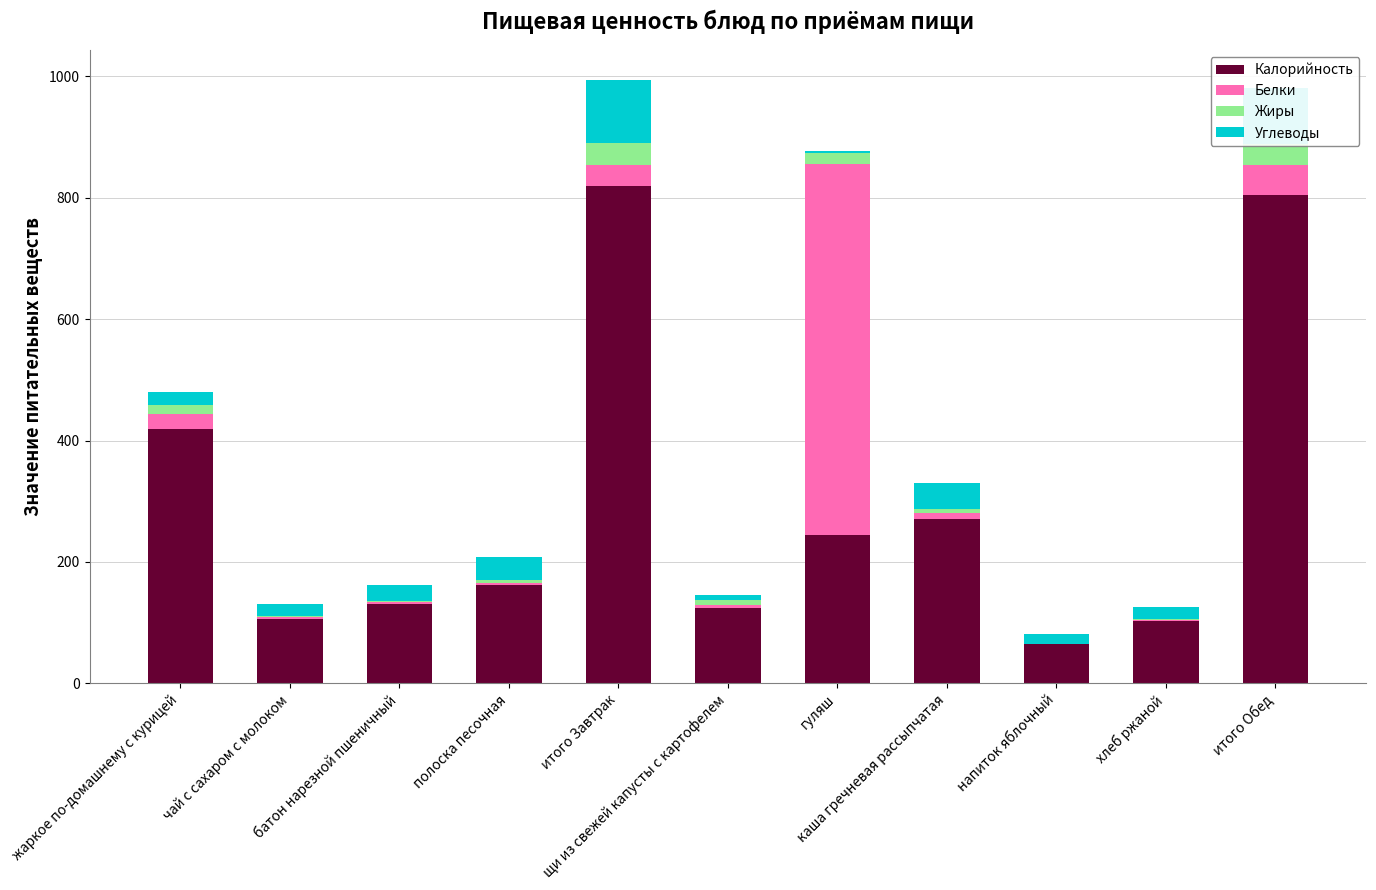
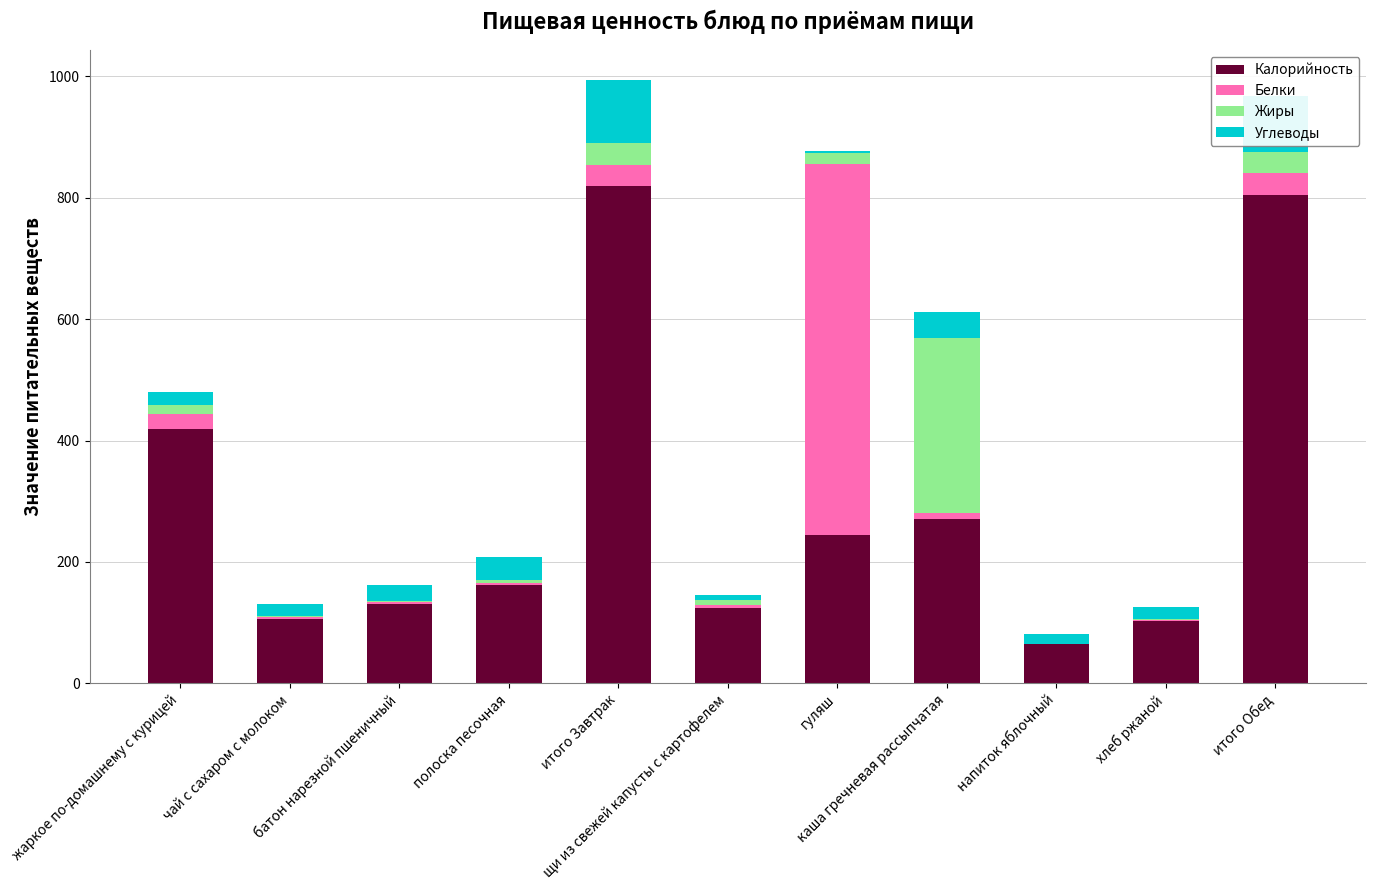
  {
    "Калорийность": {
      "жаркое по-домашнему с курицей": 420,
      "чай с сахаром с молоком": 110,
      "батон нарезной пшеничный": 130,
      "полоска песочная": 160,
      "итого Завтрак": 820,
      "щи из свежей капусты с картофелем": 120,
      "гуляш": 240,
      "каша гречневая рассыпчатая": 270,
      "напиток яблочный": 60,
      "хлеб ржаной": 100,
      "итого Обед": 810
    },
    "Белки": {
      "жаркое по-домашнему с курицей": 20,
      "итого Завтрак": 30,
      "щи из свежей капусты с картофелем": 10,
      "гуляш": 610,
      "каша гречневая рассыпчатая": 10,
      "напиток яблочный": 0,
-     "итого Обед": 50
+     "итого Обед": 40
    },
    "Жиры": {
      "жаркое по-домашнему с курицей": 10,
      "полоска песочная": 0,
      "итого Завтрак": 40,
      "щи из свежей капусты с картофелем": 10,
      "гуляш": 20,
-     "каша гречневая рассыпчатая": 10
+     "каша гречневая рассыпчатая": 290
    },
    "Углеводы": {
      "жаркое по-домашнему с курицей": 20,
      "чай с сахаром с молоком": 20,
      "батон нарезной пшеничный": 30,
      "полоска песочная": 40,
      "итого Завтрак": 100,
      "щи из свежей капусты с картофелем": 10,
      "каша гречневая рассыпчатая": 40,
      "напиток яблочный": 20,
      "хлеб ржаной": 20
    }
  }
